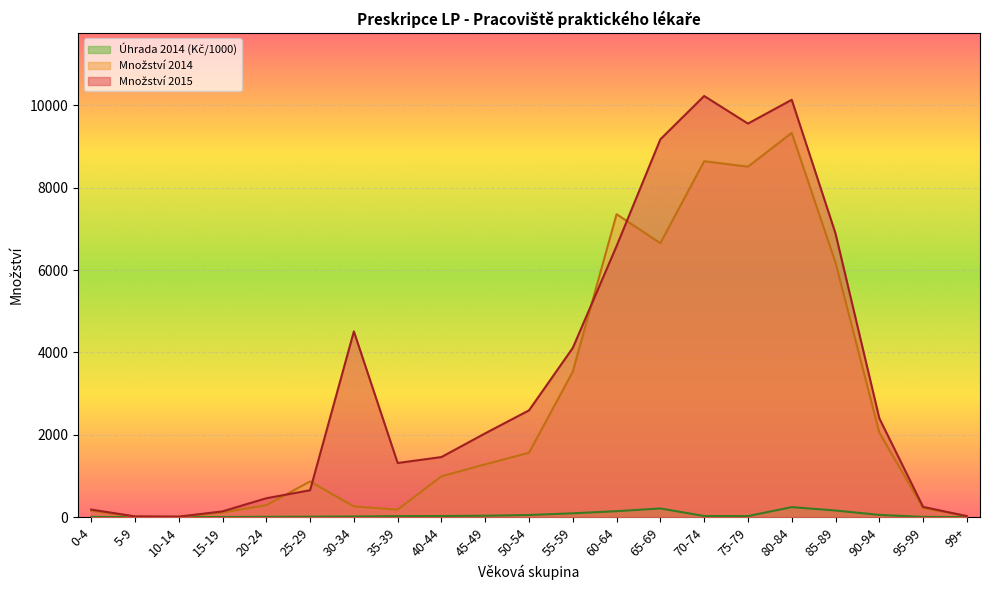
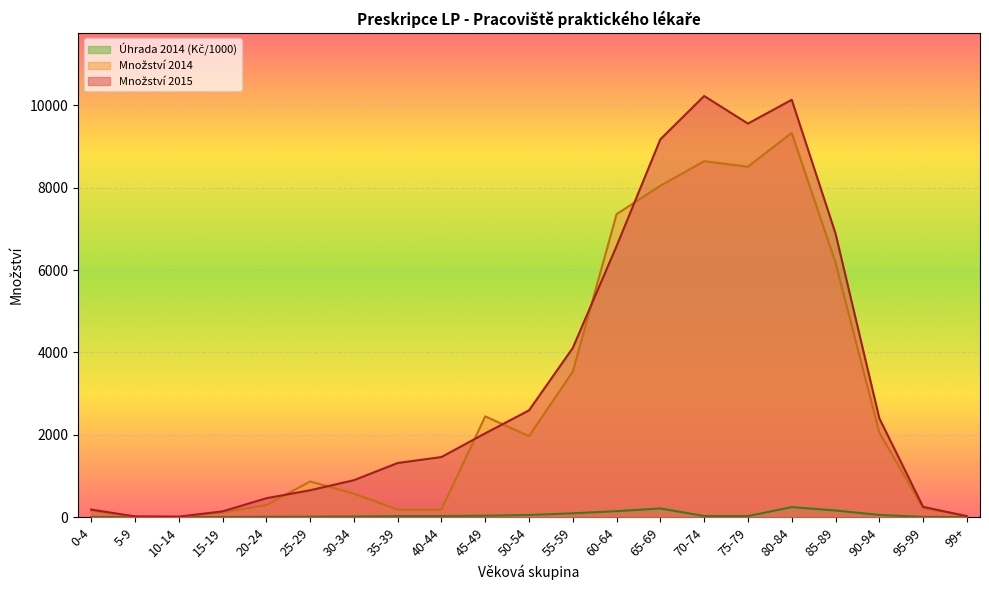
  {
    "Úhrada 2014 (Kč/1000)": {
      "0-4": 0,
      "15-19": 0,
      "20-24": 0,
      "25-29": 0,
      "30-34": 0,
      "35-39": 0,
      "40-44": 0,
      "45-49": 0,
      "50-54": 100,
      "55-59": 100,
      "60-64": 100,
      "65-69": 200,
      "70-74": 0,
      "75-79": 0,
      "80-84": 200,
      "85-89": 200,
      "90-94": 100,
      "95-99": 0
    },
    "Množství 2014": {
      "20-24": 300,
      "25-29": 900,
-     "30-34": 300,
+     "30-34": 600,
      "35-39": 200,
-     "40-44": 1000,
-     "45-49": 1300,
-     "50-54": 1600,
+     "40-44": 200,
+     "45-49": 2400,
+     "50-54": 2000,
      "55-59": 3500,
      "60-64": 7400,
-     "65-69": 6700,
+     "65-69": 8000,
      "70-74": 8600,
      "75-79": 8500,
      "80-84": 9300,
      "85-89": 6200,
      "90-94": 2100
    },
    "Množství 2015": {
      "20-24": 500,
      "25-29": 700,
-     "30-34": 4500,
+     "30-34": 900,
      "35-39": 1300,
      "40-44": 1500,
      "45-49": 2000,
      "50-54": 2600,
      "55-59": 4100,
      "60-64": 6600,
      "65-69": 9200,
      "70-74": 10200,
      "75-79": 9600,
      "80-84": 10100,
      "85-89": 6900,
      "90-94": 2400
    }
  }
